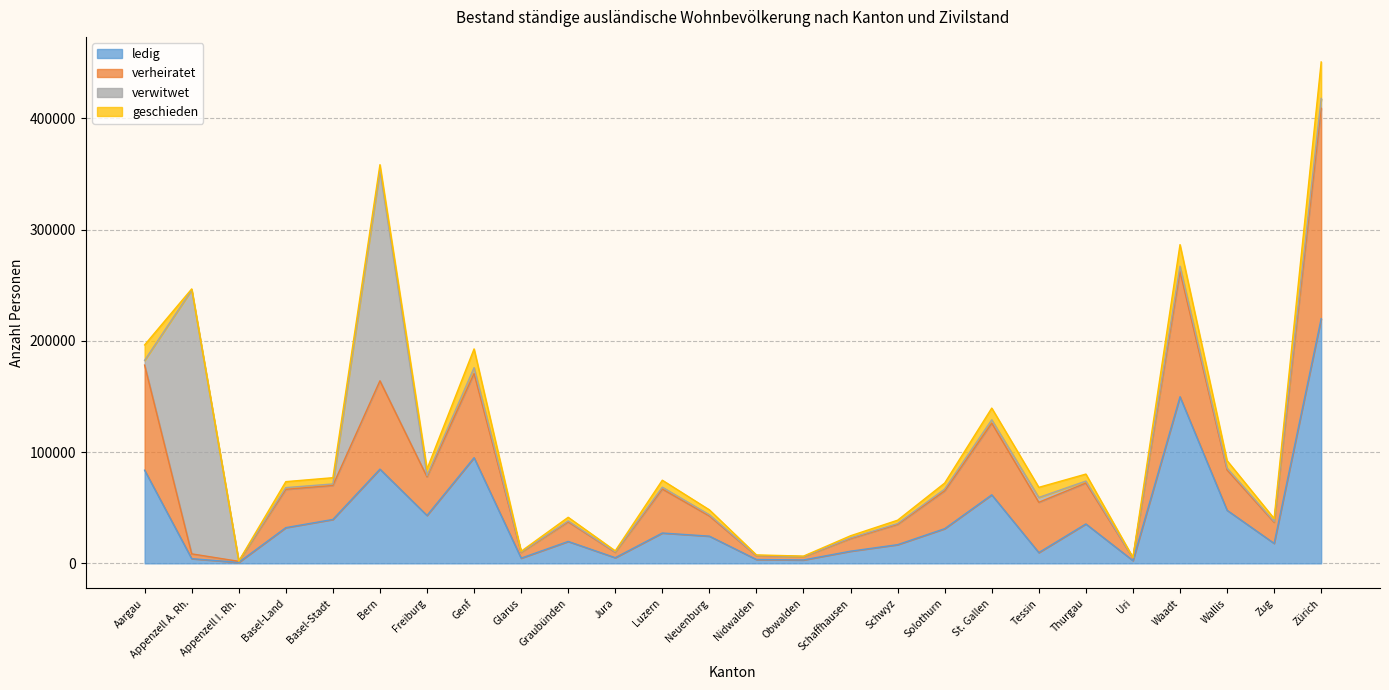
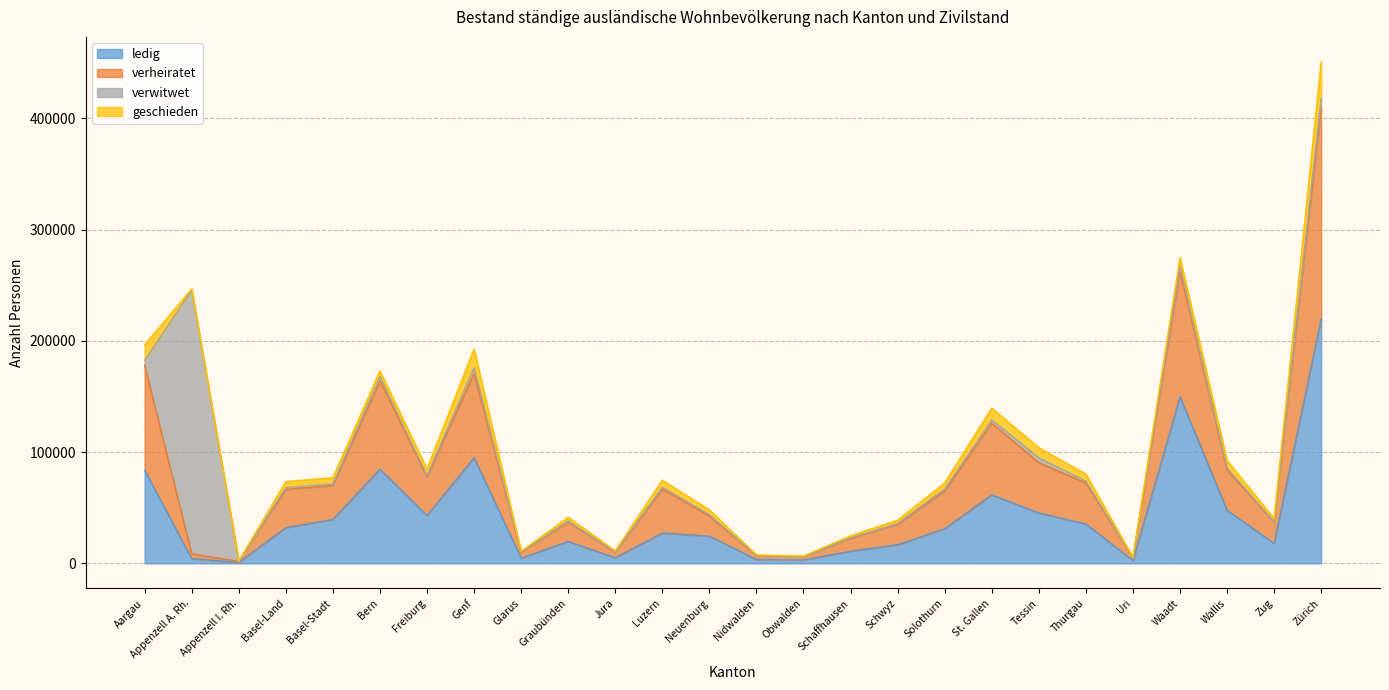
  {
    "ledig": {
      "Aargau": 84000,
      "Appenzell A. Rh.": 4000,
      "Basel-Land": 32000,
      "Basel-Stadt": 39000,
      "Bern": 85000,
      "Freiburg": 43000,
      "Genf": 95000,
      "Glarus": 5000,
      "Graubünden": 20000,
      "Jura": 5000,
      "Luzern": 27000,
      "Neuenburg": 24000,
      "Nidwalden": 3000,
      "Obwalden": 3000,
      "Schaffhausen": 11000,
      "Schwyz": 17000,
      "Solothurn": 31000,
      "St. Gallen": 62000,
-     "Tessin": 10000,
+     "Tessin": 45000,
      "Thurgau": 35000,
      "Uri": 2000,
      "Waadt": 150000,
      "Wallis": 48000,
      "Zug": 18000,
      "Zürich": 220000
    },
    "verheiratet": {
      "Aargau": 94000,
      "Appenzell A. Rh.": 4000,
      "Bern": 79000,
      "Genf": 76000,
      "St. Gallen": 64000,
      "Tessin": 45000,
      "Waadt": 113000,
      "Zürich": 189000
    },
    "verwitwet": {
      "Aargau": 4000,
-     "Bern": 189000,
+     "Bern": 4000,
      "Genf": 5000,
      "St. Gallen": 3000,
      "Tessin": 4000,
      "Waadt": 5000,
      "Zürich": 9000
    },
    "geschieden": {
      "Aargau": 14000,
      "Basel-Land": 5000,
      "Basel-Stadt": 6000,
      "Bern": 5000,
      "Freiburg": 6000,
      "Genf": 17000,
      "Graubünden": 3000,
      "Luzern": 6000,
      "Neuenburg": 4000,
      "Schwyz": 3000,
      "Solothurn": 5000,
      "St. Gallen": 11000,
      "Tessin": 9000,
      "Thurgau": 6000,
-     "Waadt": 19000,
+     "Waadt": 8000,
      "Wallis": 7000,
      "Zug": 3000,
      "Zürich": 33000
    }
  }
